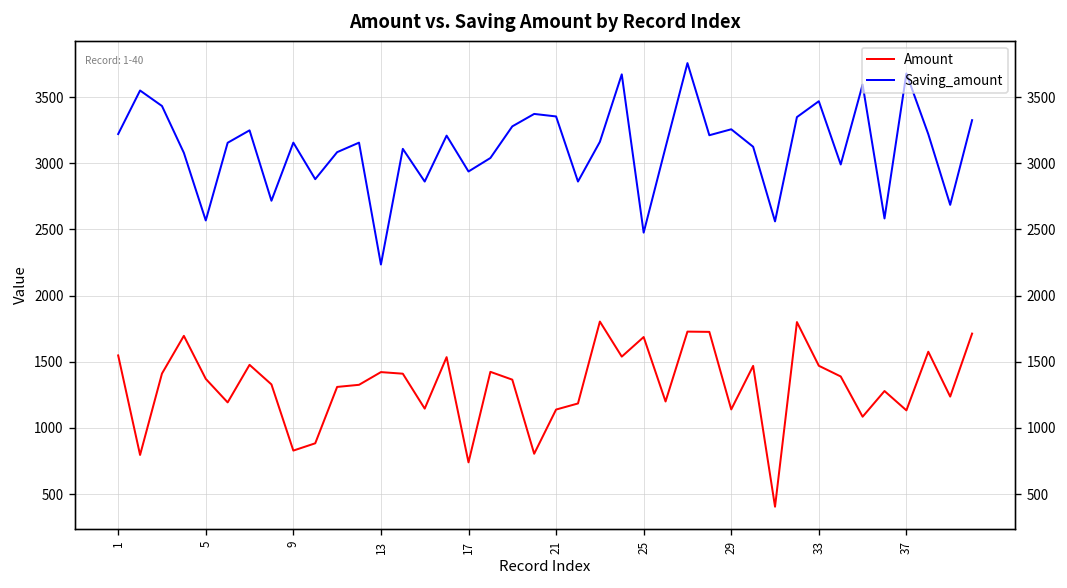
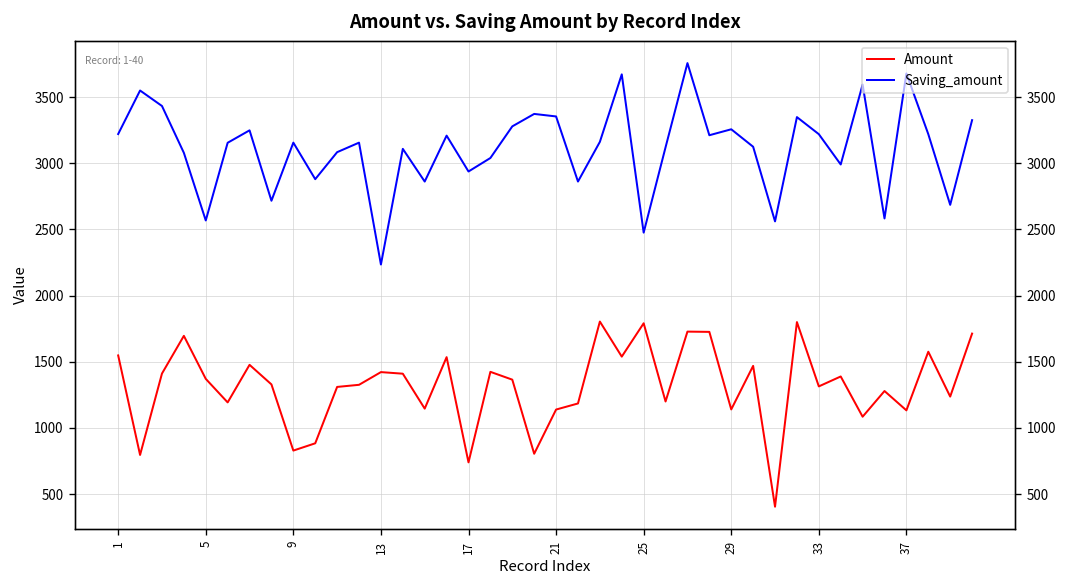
  {
    "Amount": {
      "1": 1550,
      "5": 1370,
      "9": 830,
      "13": 1420,
      "17": 740,
      "21": 1140,
-     "25": 1690,
+     "25": 1790,
      "29": 1140,
-     "33": 1470,
+     "33": 1310,
      "37": 1130
    },
    "Saving_amount": {
      "1": 3220,
      "5": 2570,
      "9": 3160,
      "13": 2240,
      "17": 2940,
      "21": 3350,
      "25": 2480,
      "29": 3260,
-     "33": 3470
+     "33": 3220
    }
  }
